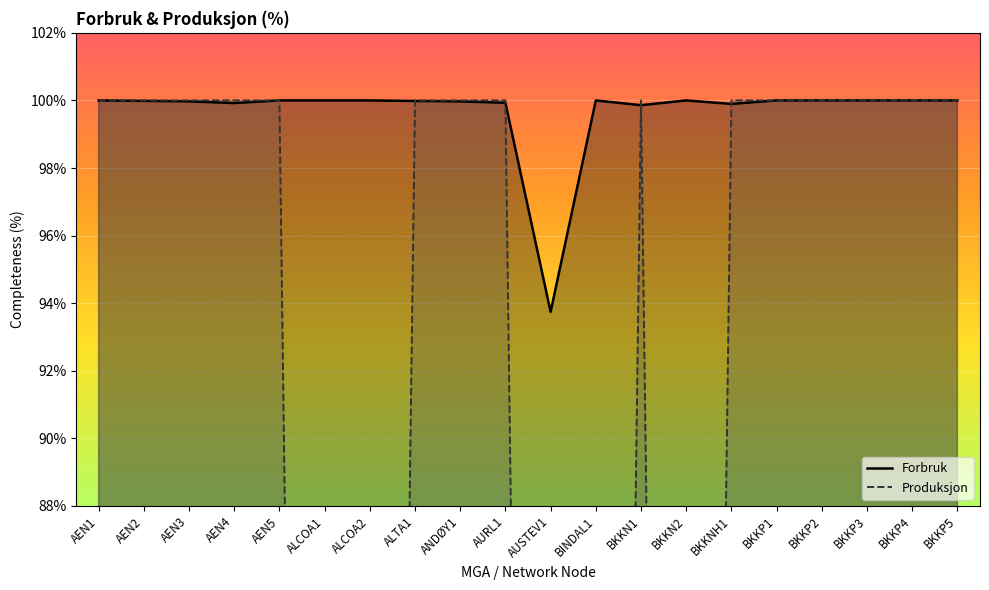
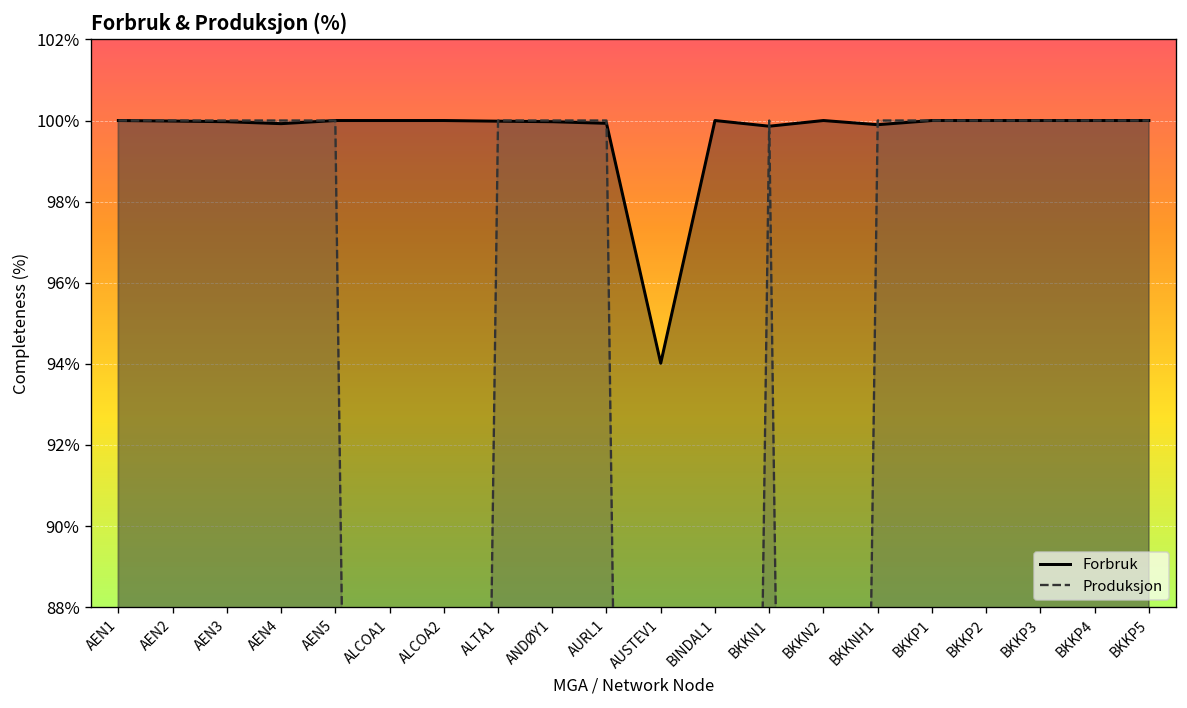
  {
    "Forbruk": {
      "AEN4": "99.9%",
      "ALCOA1": "100.0%",
      "ALCOA2": "100.0%",
-     "AUSTEV1": "93.7%",
+     "AUSTEV1": "94.0%",
      "BINDAL1": "100.0%",
      "BKKN1": "99.9%",
      "BKKN2": "100.0%",
      "BKKNH1": "99.9%"
    },
    "Produksjon": {
      "AEN4": "100.0%",
      "BKKN1": "100.0%",
      "BKKNH1": "100.0%"
    }
  }
